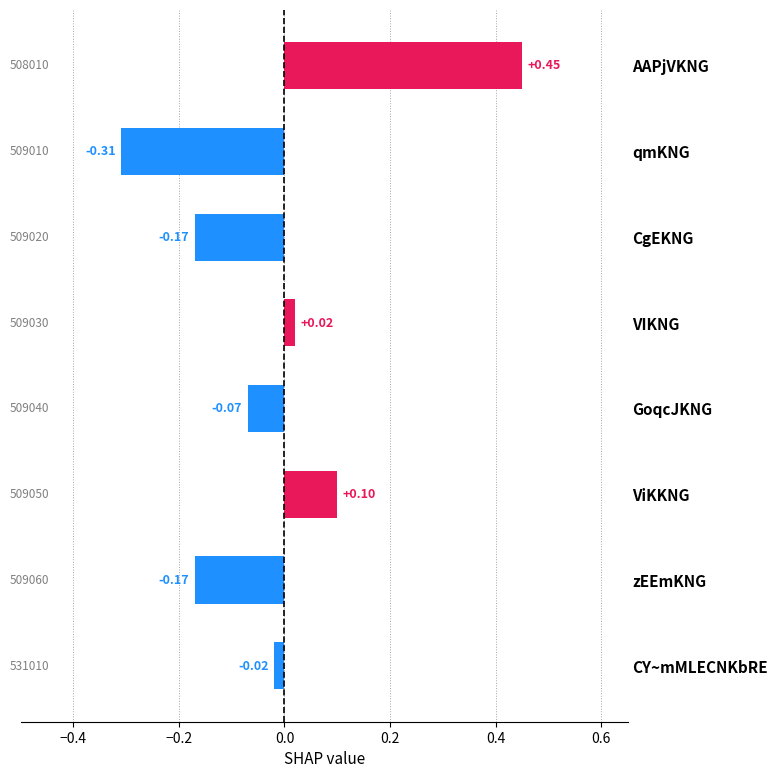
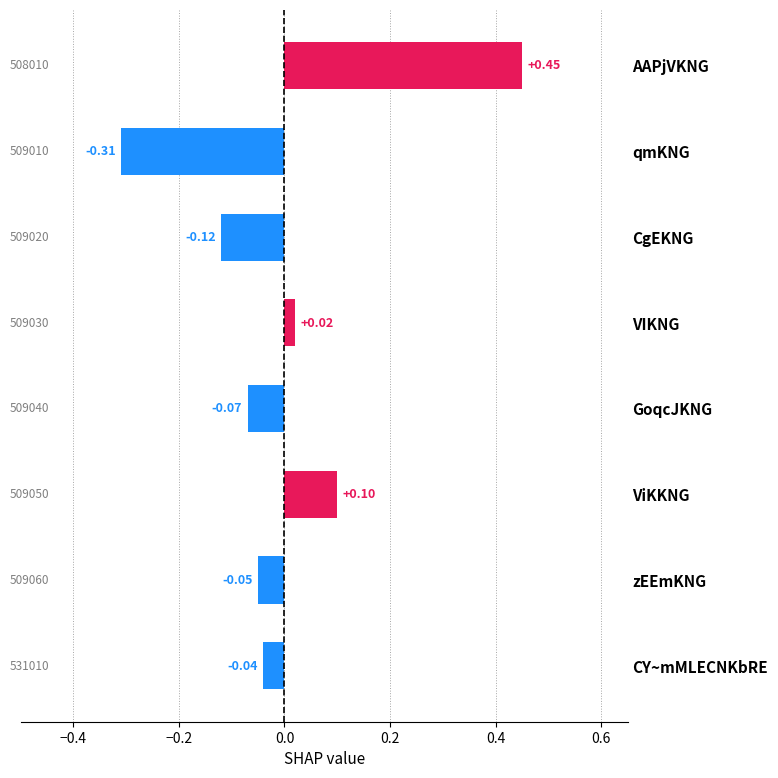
  {
    "AAPjVKNG": "+0.45",
    "qmKNG": "-0.31",
-   "CgEKNG": "-0.17",
+   "CgEKNG": "-0.12",
    "VIKNG": "+0.02",
    "GoqcJKNG": "-0.07",
    "ViKKNG": "+0.10",
-   "zEEmKNG": "-0.17",
-   "CY~mMLECNKbRE": "-0.02"
+   "zEEmKNG": "-0.05",
+   "CY~mMLECNKbRE": "-0.04"
  }
